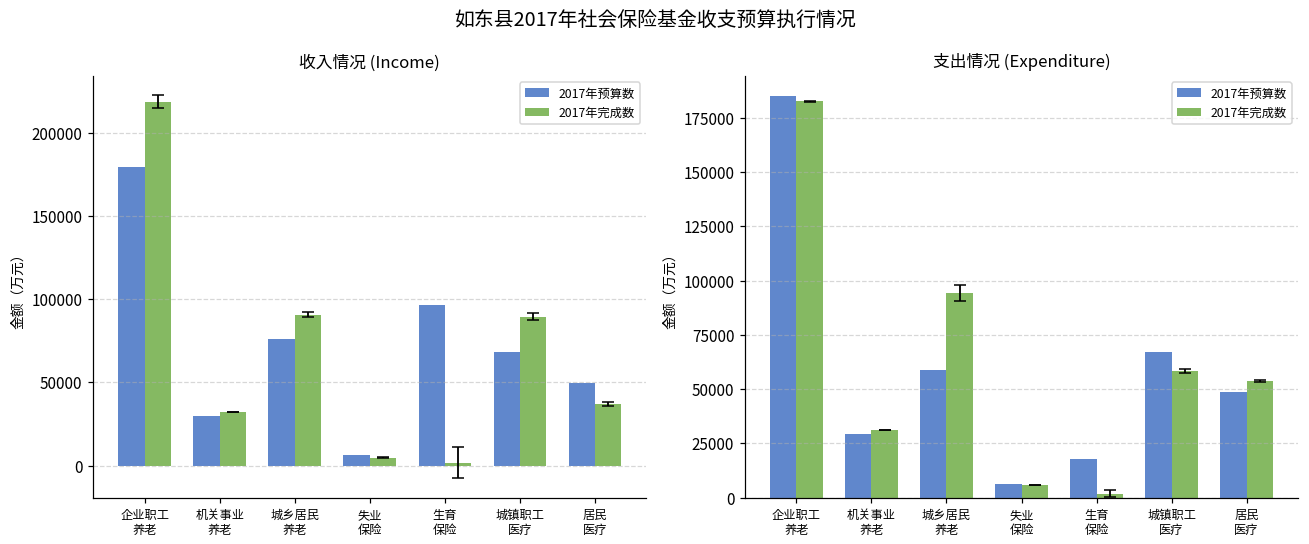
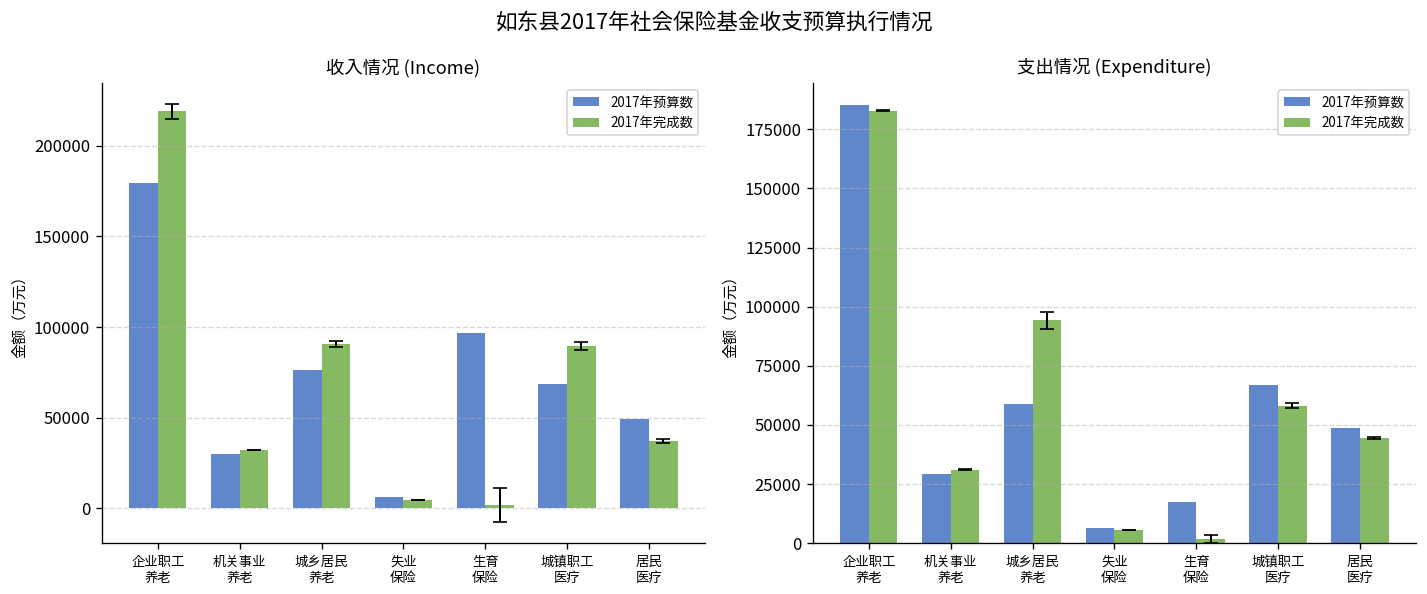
  {
    "收入情况 (Income)": {
      "2017年预算数": {
        "企业职工 养老": 180000,
        "机关事业 养老": 30000,
        "城乡居民 养老": 76000,
        "失业 保险": 6000,
        "生育 保险": 96000,
        "城镇职工 医疗": 68000,
        "居民 医疗": 49000
      },
      "2017年完成数": {
        "企业职工 养老": 219000,
        "机关事业 养老": 32000,
        "城乡居民 养老": 91000,
        "失业 保险": 5000,
        "生育 保险": 2000,
        "城镇职工 医疗": 89000,
        "居民 医疗": 37000
      }
    },
    "支出情况 (Expenditure)": {
      "2017年预算数": {
        "企业职工 养老": 185000,
        "机关事业 养老": 30000,
        "城乡居民 养老": 59000,
        "失业 保险": 6000,
        "生育 保险": 18000,
        "城镇职工 医疗": 67000,
        "居民 医疗": 49000
      },
      "2017年完成数": {
        "企业职工 养老": 183000,
        "机关事业 养老": 31000,
        "城乡居民 养老": 94000,
        "失业 保险": 6000,
        "生育 保险": 2000,
        "城镇职工 医疗": 58000,
-       "居民 医疗": 54000
+       "居民 医疗": 44000
      }
    }
  }
